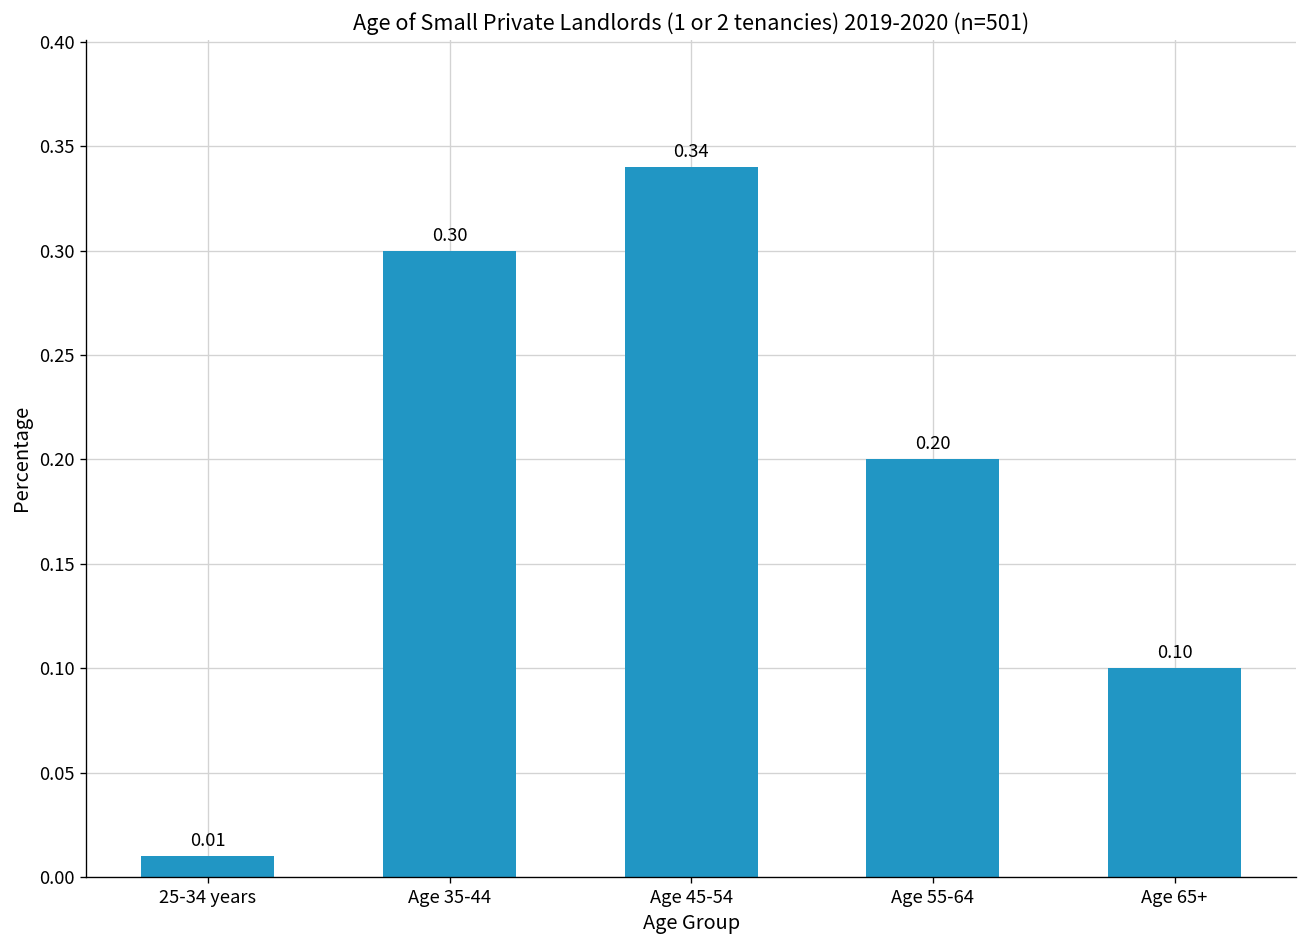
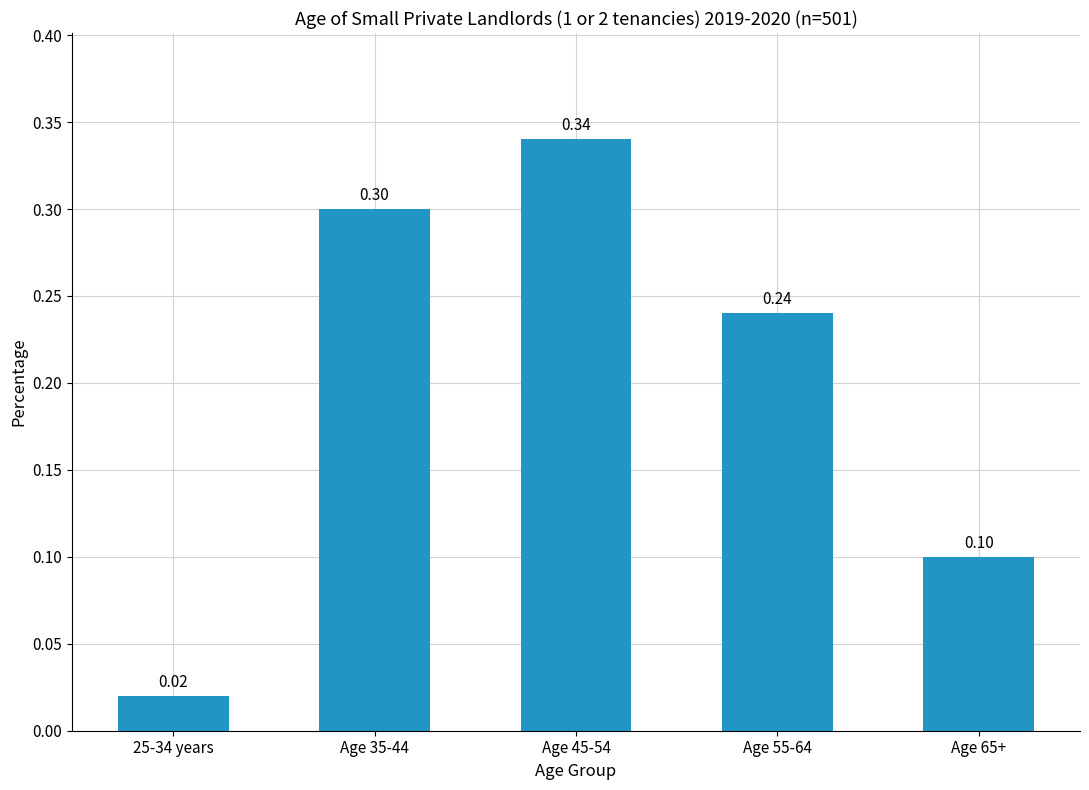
  {
-   "25-34 years": 0.01,
+   "25-34 years": 0.02,
    "Age 35-44": 0.30,
    "Age 45-54": 0.34,
-   "Age 55-64": 0.20,
+   "Age 55-64": 0.24,
    "Age 65+": 0.10
  }
